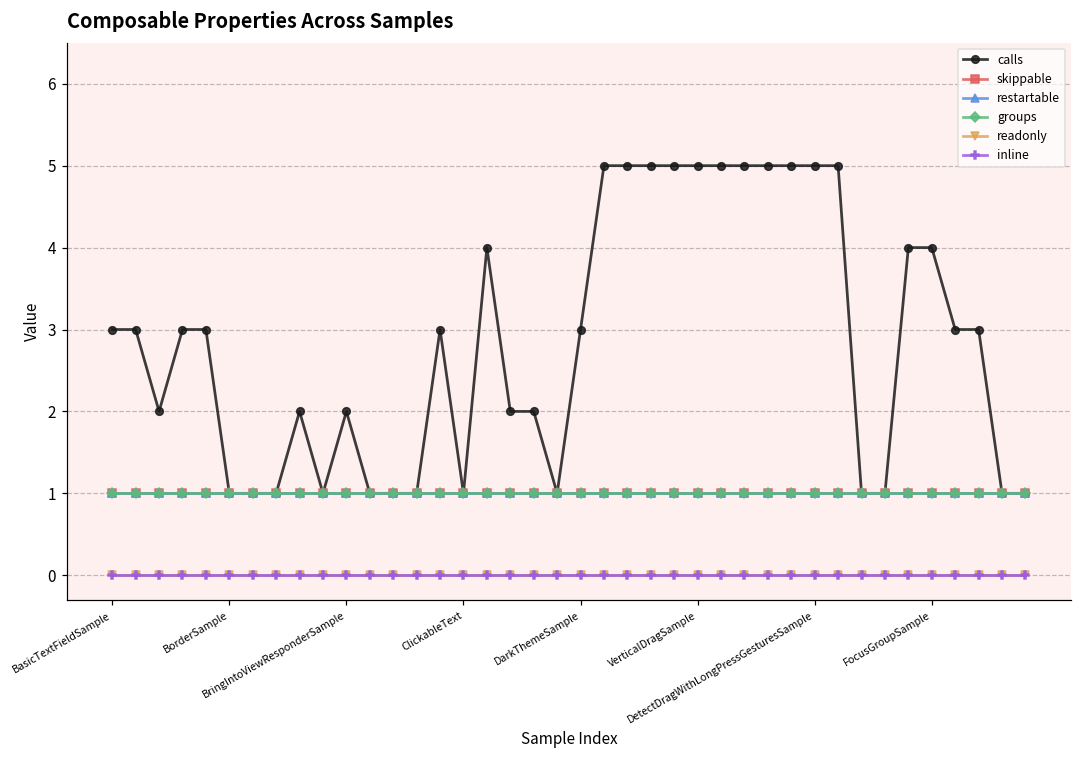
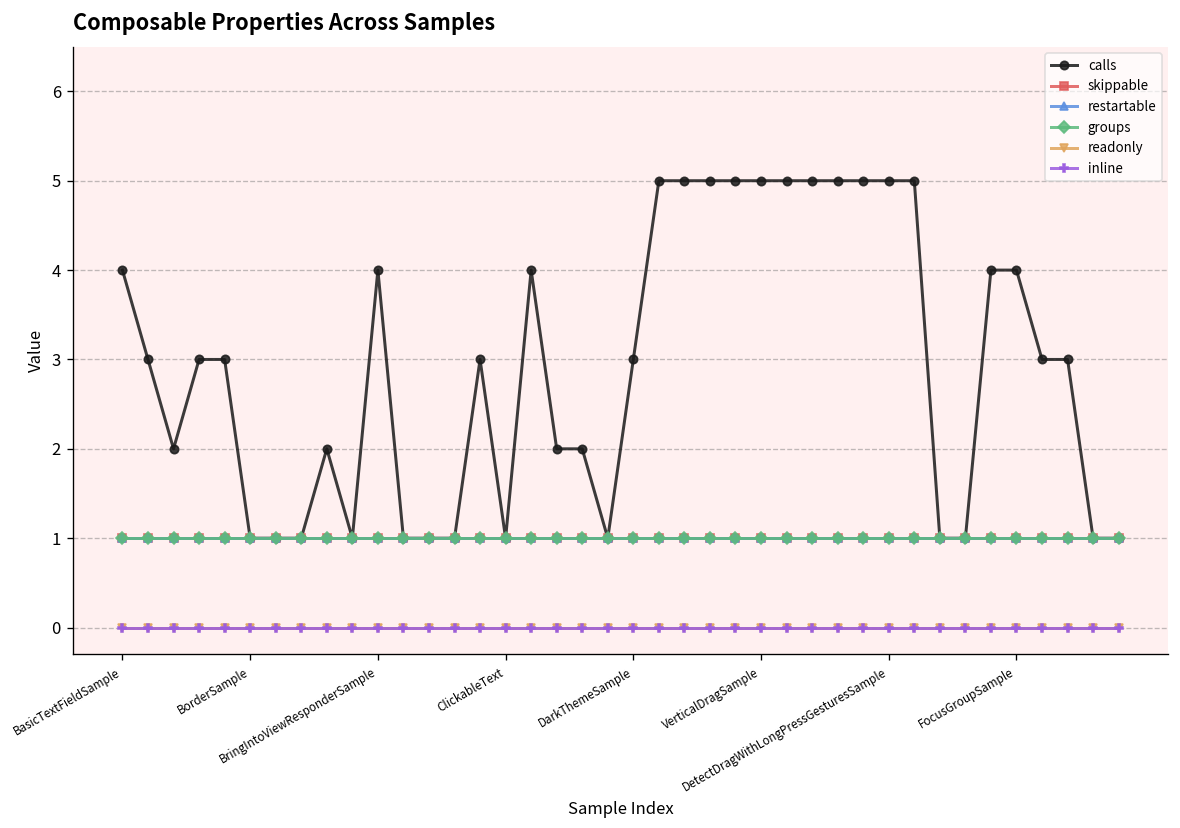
  {
    "calls": {
-     "BasicTextFieldSample": 3,
-     "BringIntoViewResponderSample": 2,
+     "BasicTextFieldSample": 4,
+     "BringIntoViewResponderSample": 4,
      "DarkThemeSample": 3,
      "VerticalDragSample": 5,
      "DetectDragWithLongPressGesturesSample": 5,
      "FocusGroupSample": 4
    },
    "groups": {
      "BasicTextFieldSample": 1,
      "BringIntoViewResponderSample": 1,
      "DarkThemeSample": 1,
      "VerticalDragSample": 1,
      "DetectDragWithLongPressGesturesSample": 1,
      "FocusGroupSample": 1
    },
    "inline": {
      "BasicTextFieldSample": 0,
      "BorderSample": 0,
      "BringIntoViewResponderSample": 0,
      "ClickableText": 0,
      "DarkThemeSample": 0,
      "VerticalDragSample": 0,
      "DetectDragWithLongPressGesturesSample": 0,
      "FocusGroupSample": 0
    }
  }
